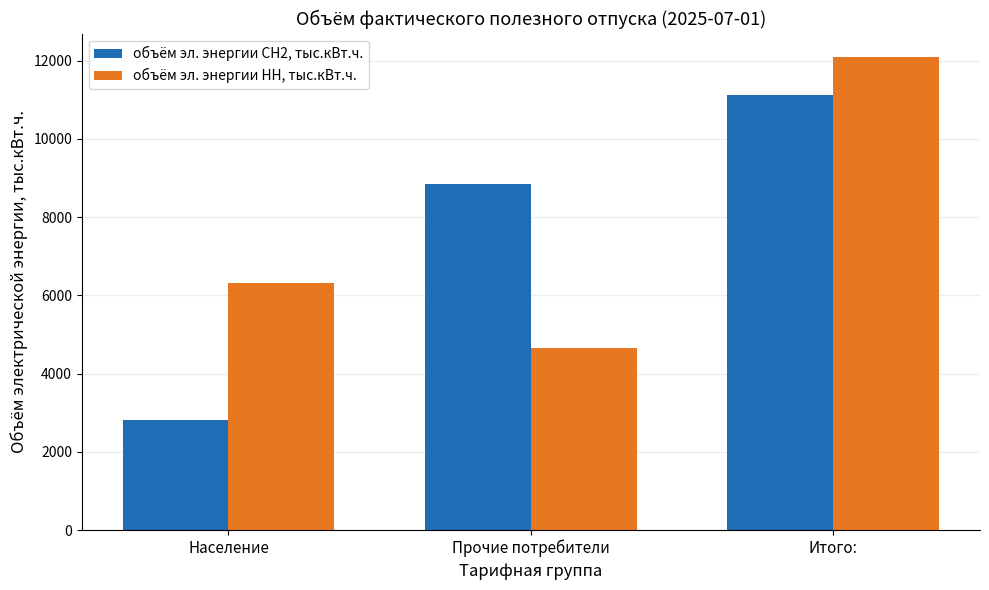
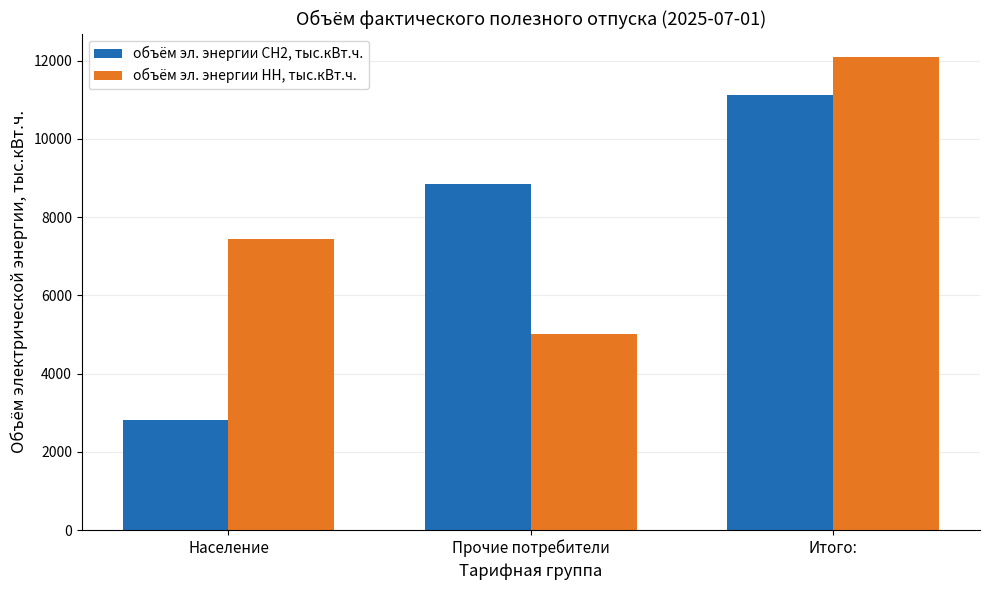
  {
    "объём эл. энергии СН2, тыс.кВт.ч.": {
      "Население": 2800,
      "Прочие потребители": 8800,
      "Итого:": 11100
    },
    "объём эл. энергии НН, тыс.кВт.ч.": {
-     "Население": 6300,
-     "Прочие потребители": 4600,
+     "Население": 7400,
+     "Прочие потребители": 5000,
      "Итого:": 12100
    }
  }
